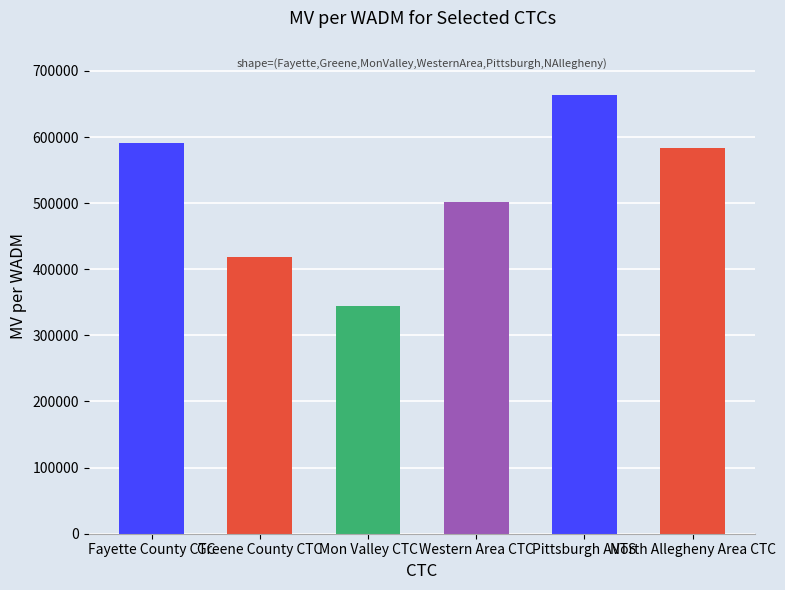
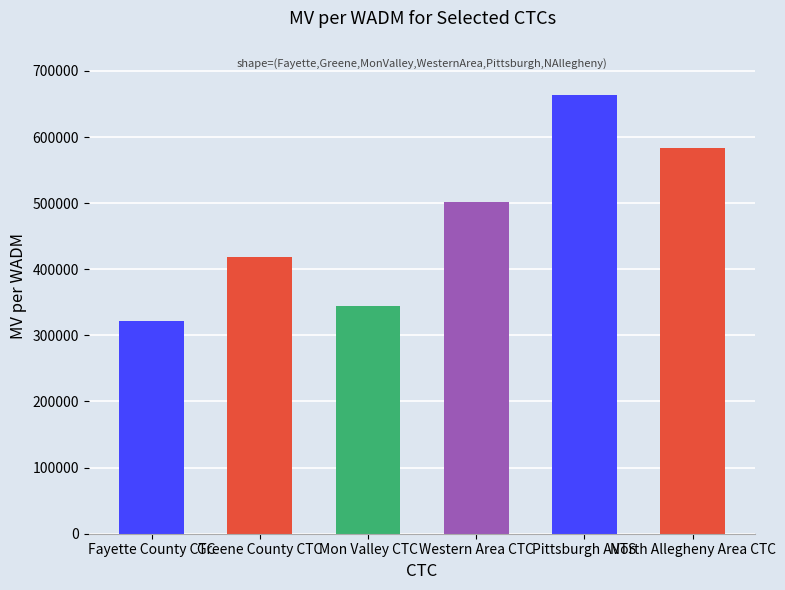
  {
-   "Fayette County CTC": 590000,
+   "Fayette County CTC": 320000,
    "Greene County CTC": 420000,
    "Mon Valley CTC": 340000,
    "Western Area CTC": 500000
  }
